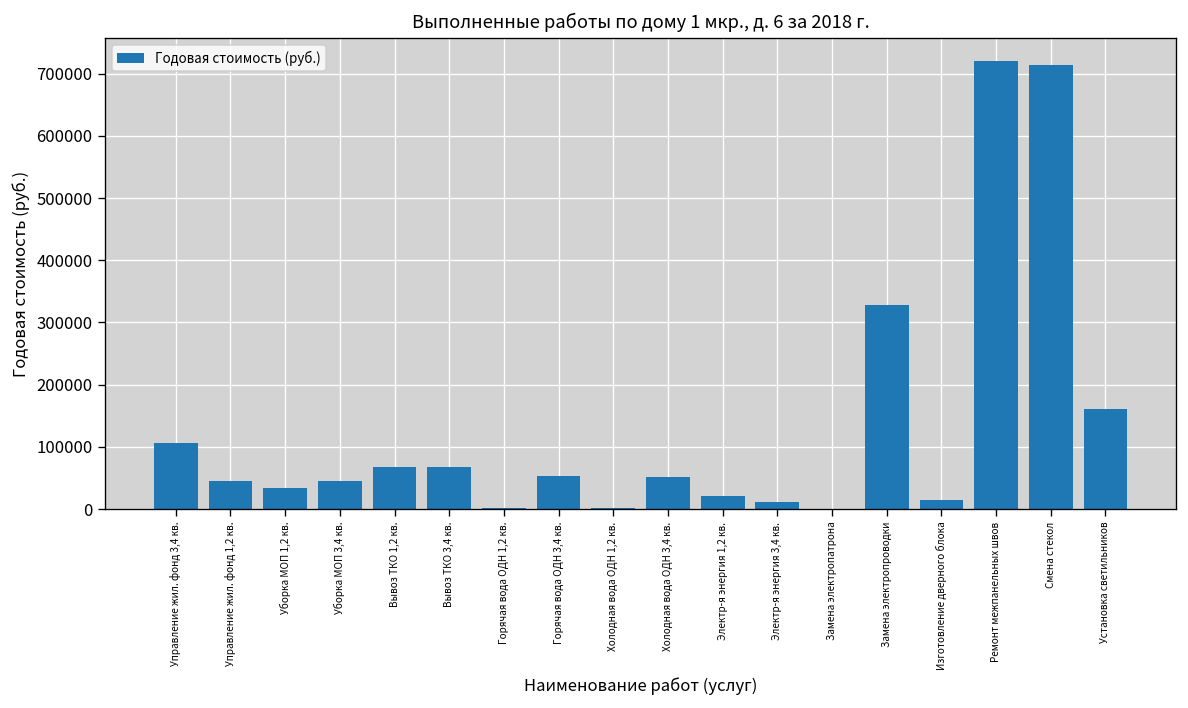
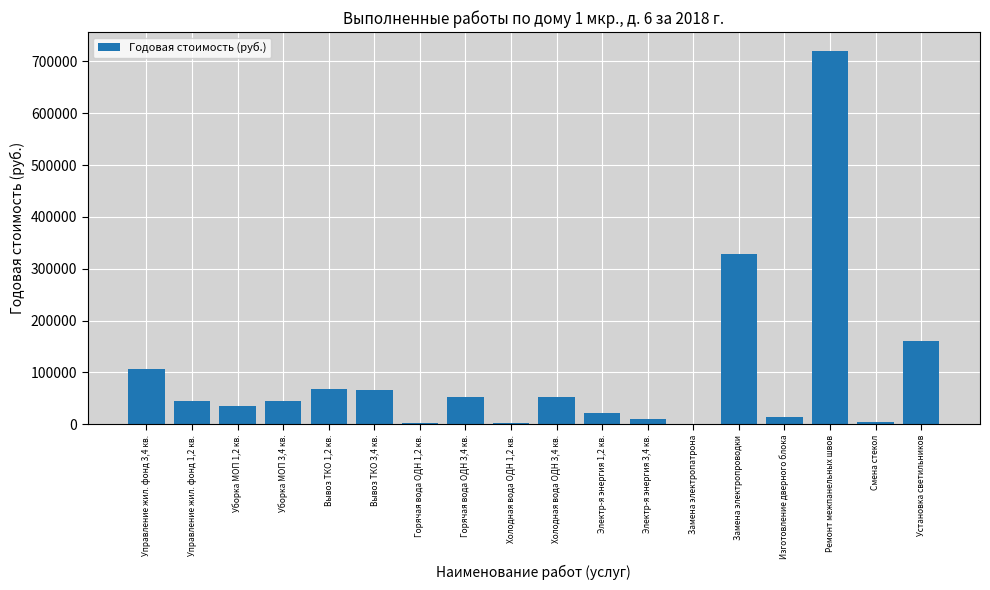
  {
    "Управление жил. фонд 3,4 кв.": 110000,
    "Управление жил. фонд 1,2 кв.": 50000,
    "Уборка МОП 1,2 кв.": 30000,
    "Уборка МОП 3,4 кв.": 50000,
    "Вывоз ТКО 1,2 кв.": 70000,
    "Вывоз ТКО 3,4 кв.": 70000,
    "Горячая вода ОДН 3,4 кв.": 50000,
    "Холодная вода ОДН 3,4 кв.": 50000,
    "Электр-я энергия 1,2 кв.": 20000,
    "Электр-я энергия 3,4 кв.": 10000,
    "Замена электропроводки": 330000,
    "Изготовление дверного блока": 10000,
    "Ремонт межпанельных швов": 720000,
-   "Смена стекол": 710000,
+   "Смена стекол": 0,
    "Установка светильников": 160000
  }
